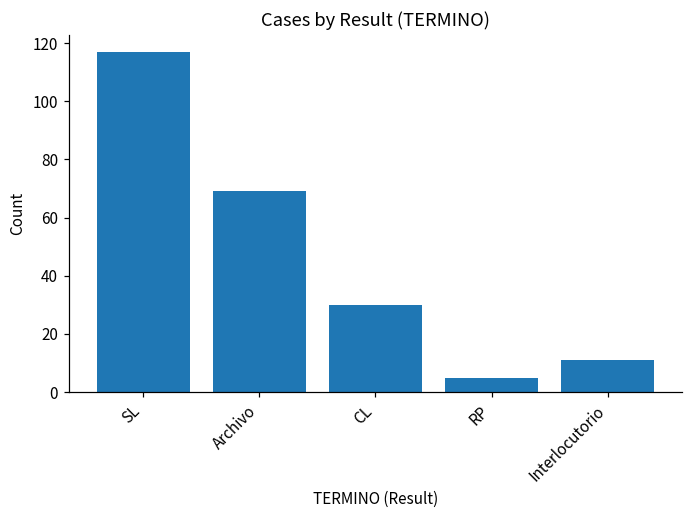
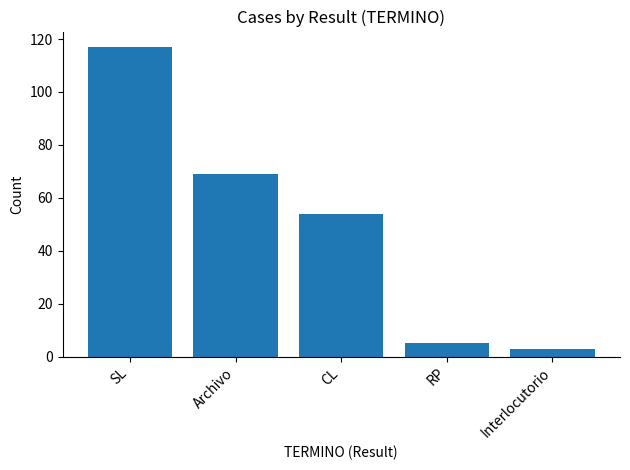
  {
    "SL": 117,
    "Archivo": 69,
-   "CL": 30,
+   "CL": 54,
    "RP": 5,
-   "Interlocutorio": 11
+   "Interlocutorio": 3
  }
